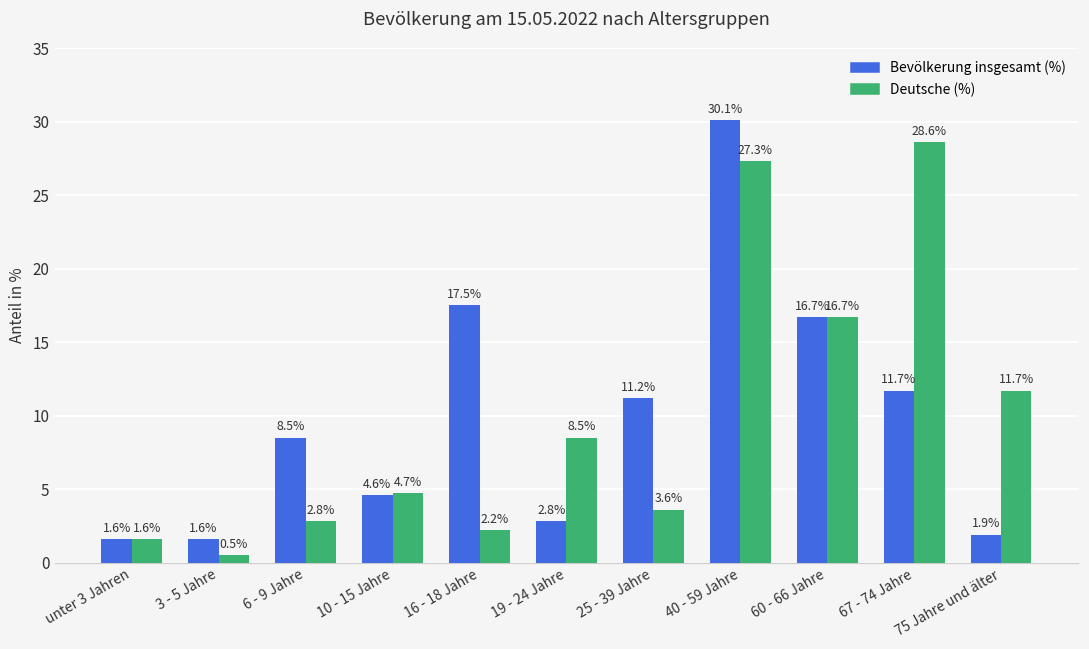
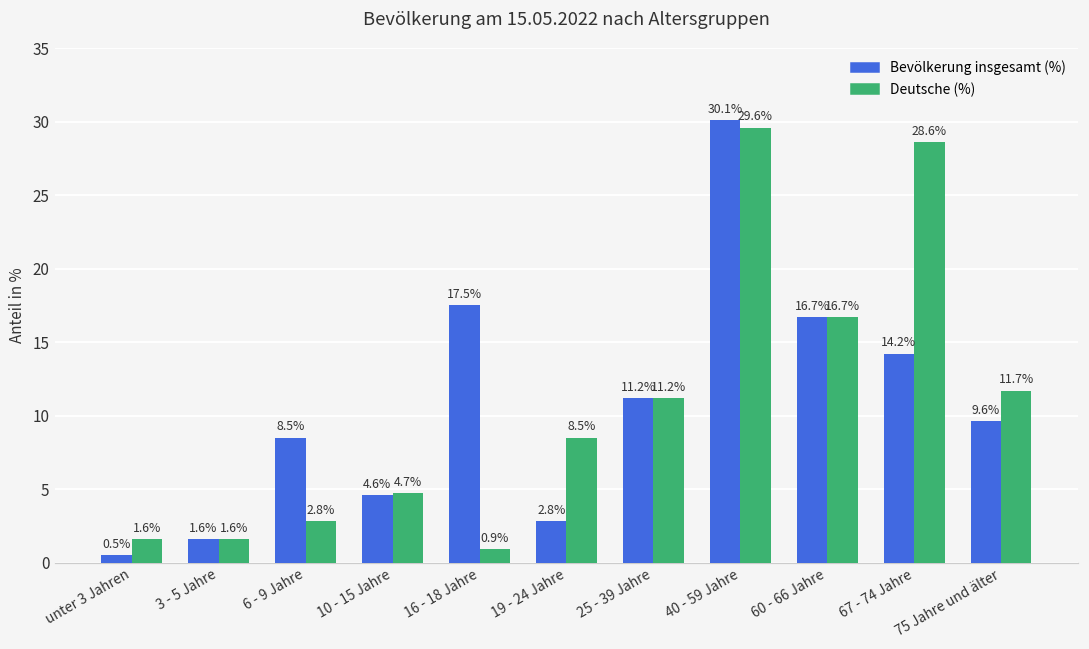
  {
    "Bevölkerung insgesamt (%)": {
-     "unter 3 Jahren": "1.6%",
+     "unter 3 Jahren": "0.5%",
      "3 - 5 Jahre": "1.6%",
      "6 - 9 Jahre": "8.5%",
      "10 - 15 Jahre": "4.6%",
      "16 - 18 Jahre": "17.5%",
      "19 - 24 Jahre": "2.8%",
      "25 - 39 Jahre": "11.2%",
      "40 - 59 Jahre": "30.1%",
      "60 - 66 Jahre": "16.7%",
-     "67 - 74 Jahre": "11.7%",
-     "75 Jahre und älter": "1.9%"
+     "67 - 74 Jahre": "14.2%",
+     "75 Jahre und älter": "9.6%"
    },
    "Deutsche (%)": {
      "unter 3 Jahren": "1.6%",
-     "3 - 5 Jahre": "0.5%",
+     "3 - 5 Jahre": "1.6%",
      "6 - 9 Jahre": "2.8%",
      "10 - 15 Jahre": "4.7%",
-     "16 - 18 Jahre": "2.2%",
+     "16 - 18 Jahre": "0.9%",
      "19 - 24 Jahre": "8.5%",
-     "25 - 39 Jahre": "3.6%",
-     "40 - 59 Jahre": "27.3%",
+     "25 - 39 Jahre": "11.2%",
+     "40 - 59 Jahre": "29.6%",
      "60 - 66 Jahre": "16.7%",
      "67 - 74 Jahre": "28.6%",
      "75 Jahre und älter": "11.7%"
    }
  }
